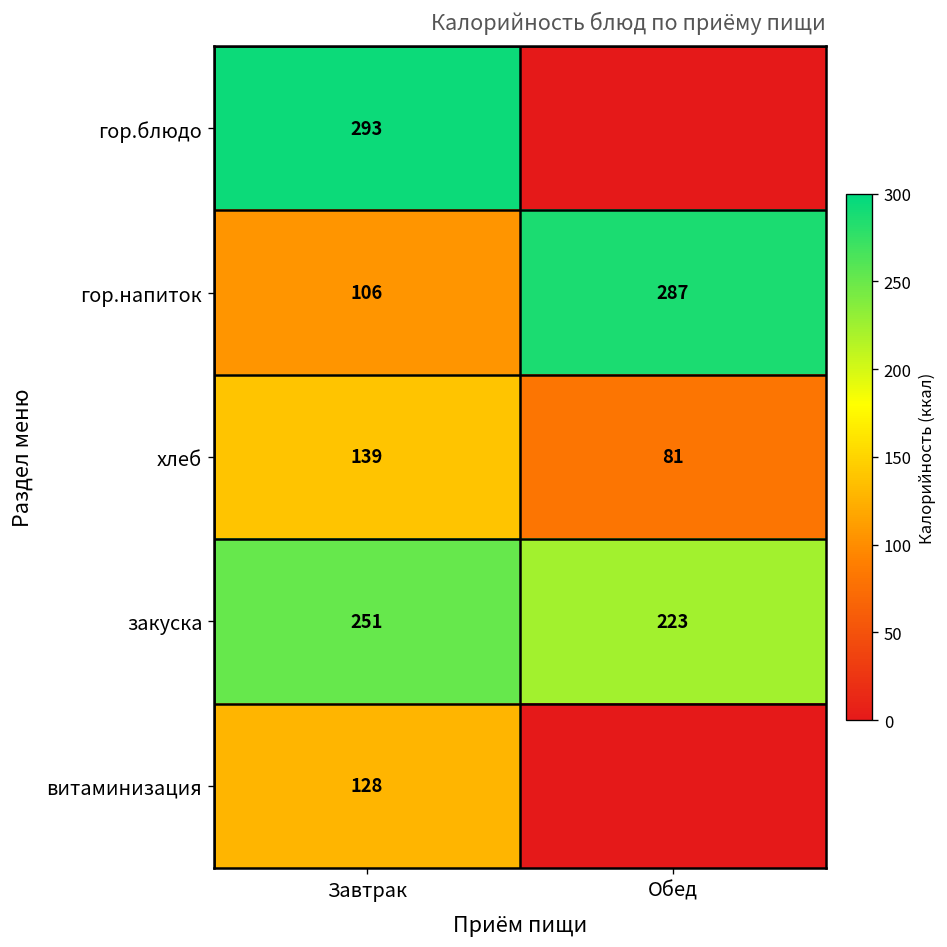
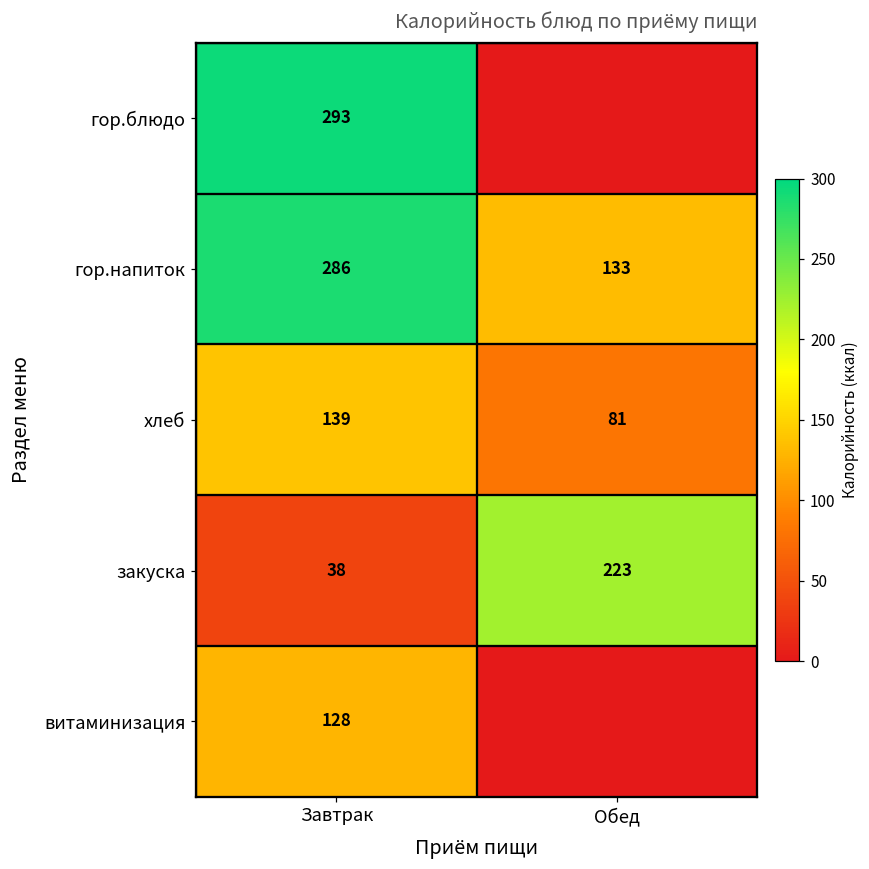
  {
    "гор.блюдо": {
      "Завтрак": 293
    },
    "гор.напиток": {
-     "Завтрак": 106,
-     "Обед": 287
+     "Завтрак": 286,
+     "Обед": 133
    },
    "хлеб": {
      "Завтрак": 139,
      "Обед": 81
    },
    "закуска": {
-     "Завтрак": 251,
+     "Завтрак": 38,
      "Обед": 223
    },
    "витаминизация": {
      "Завтрак": 128
    }
  }
